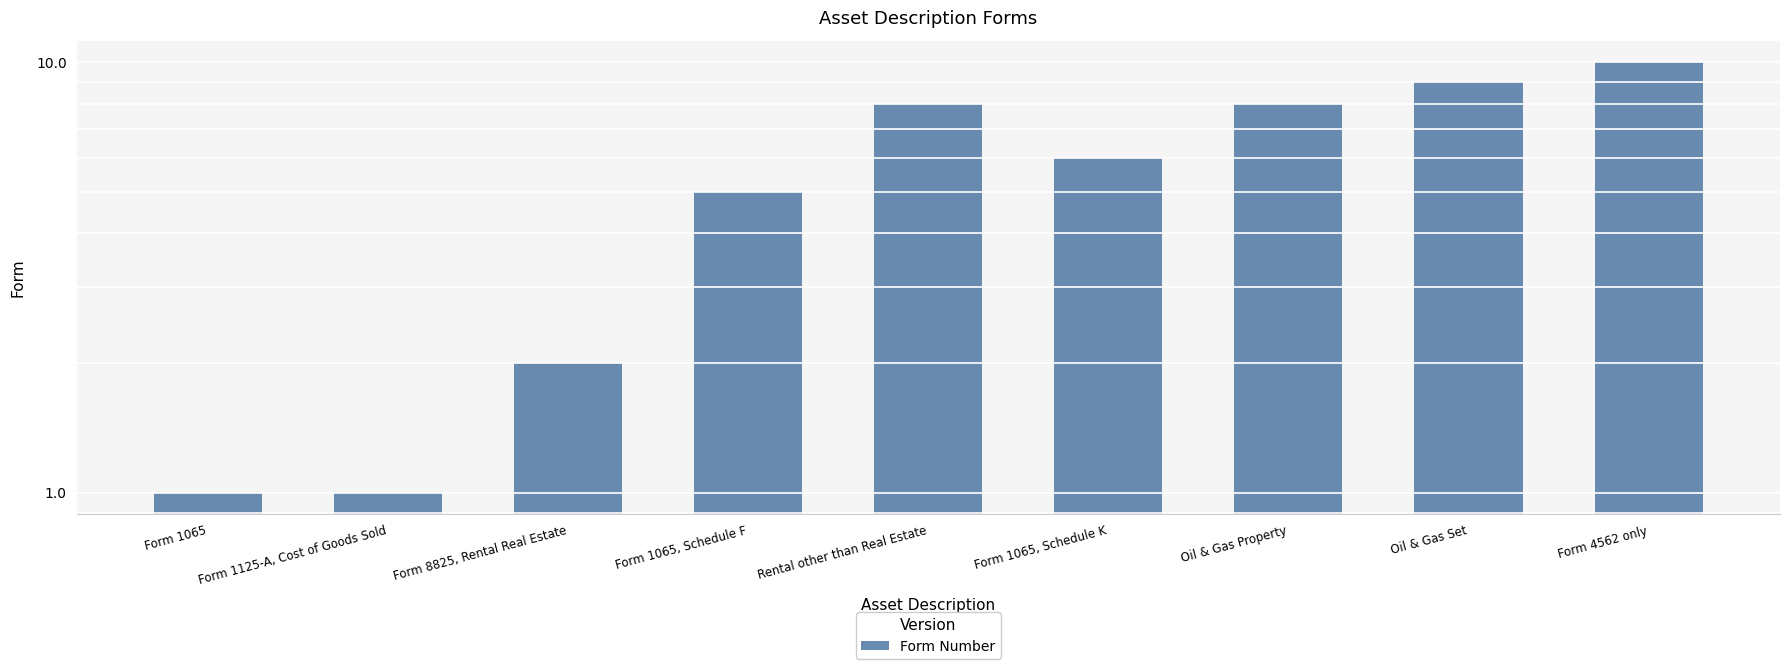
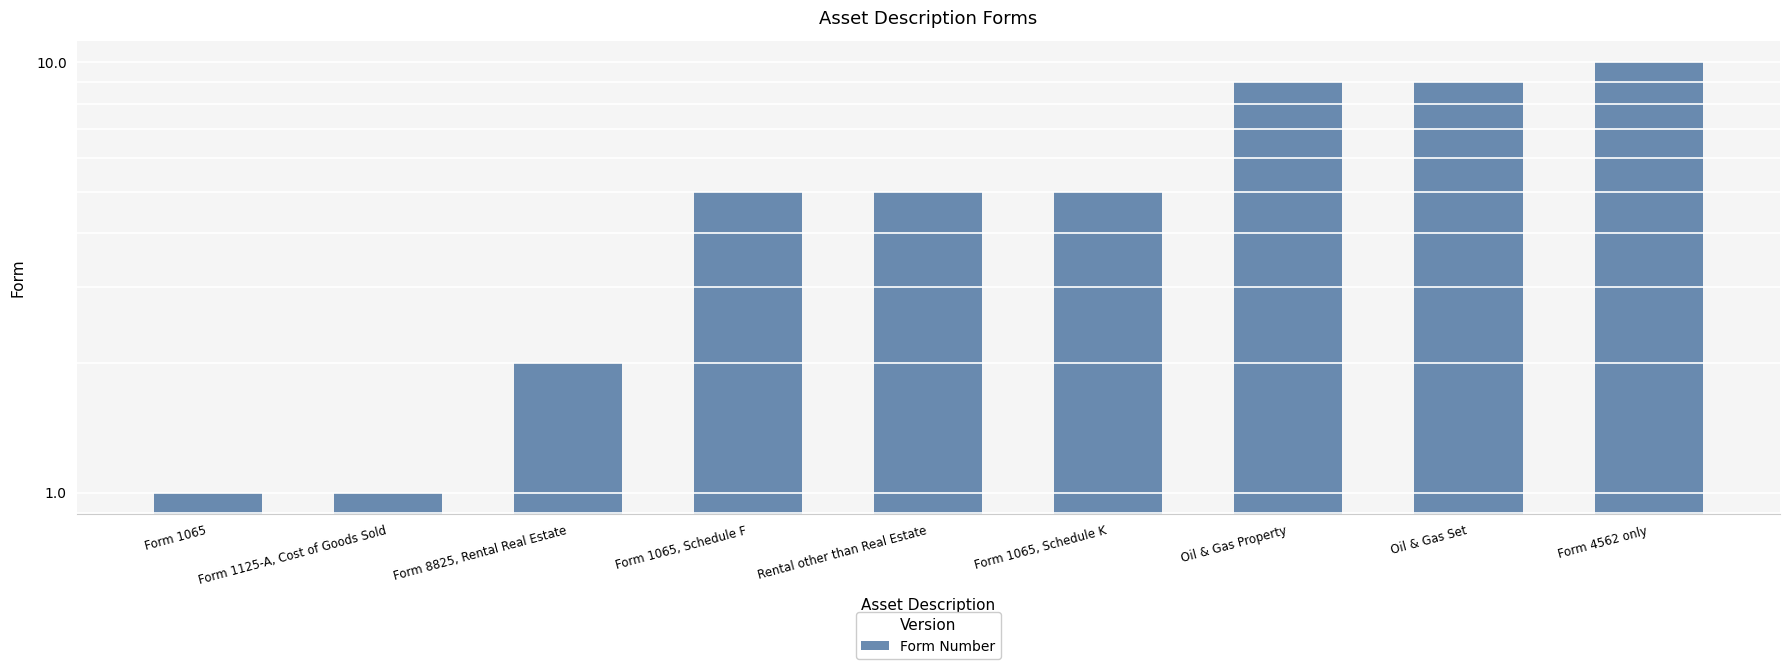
  {
    "Form 1065": 1,
    "Form 1125-A, Cost of Goods Sold": 1,
    "Form 8825, Rental Real Estate": 2,
    "Form 1065, Schedule F": 5,
-   "Rental other than Real Estate": 8,
-   "Form 1065, Schedule K": 6,
-   "Oil & Gas Property": 8,
+   "Rental other than Real Estate": 5,
+   "Form 1065, Schedule K": 5,
+   "Oil & Gas Property": 9,
    "Oil & Gas Set": 9,
    "Form 4562 only": 10
  }
